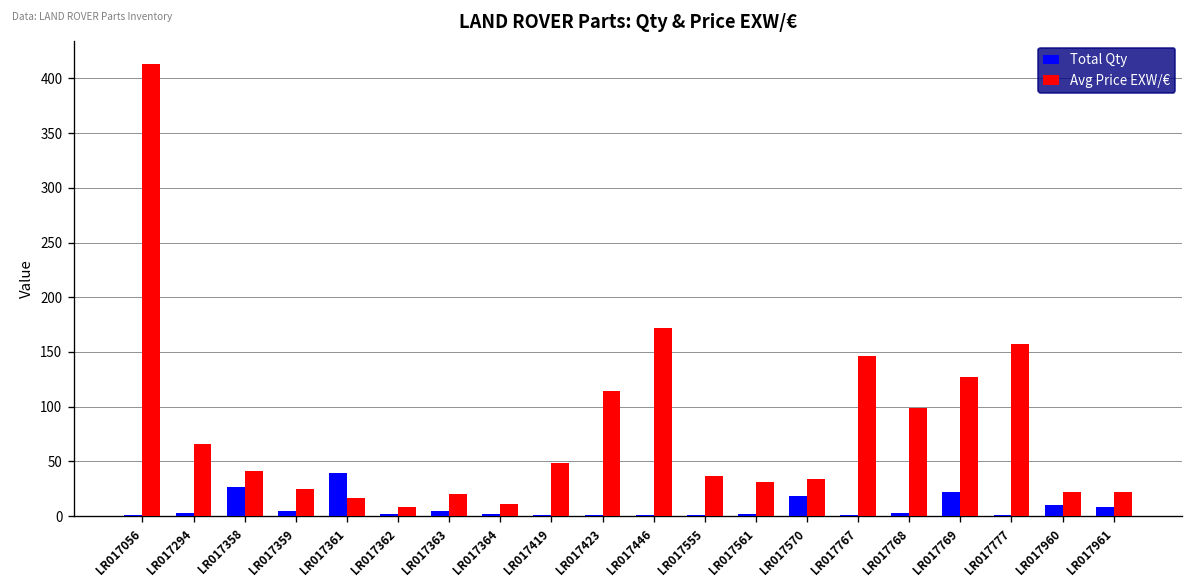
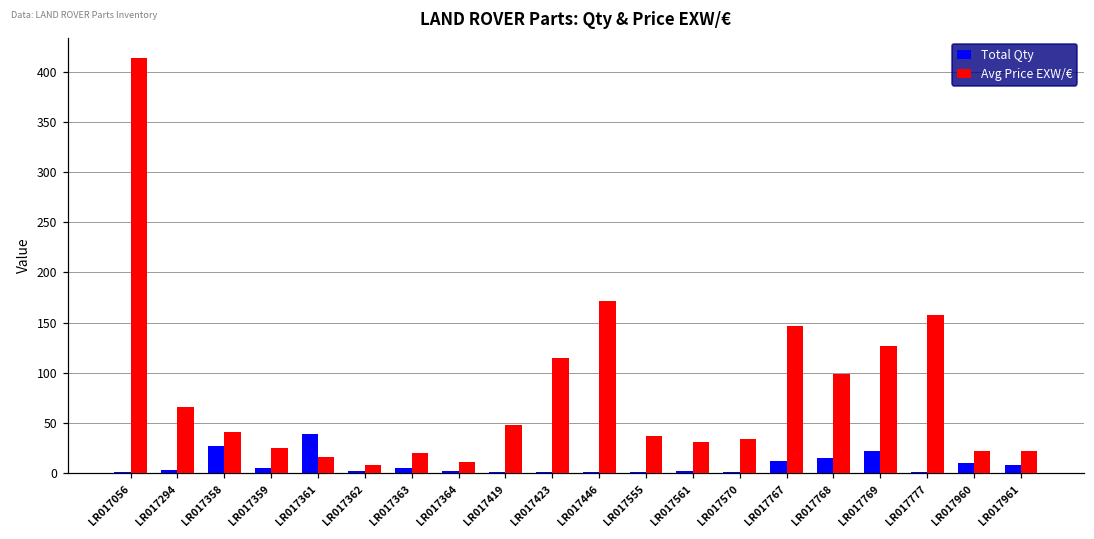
  {
    "Total Qty": {
      "LR017294": 0,
      "LR017358": 30,
      "LR017359": 10,
      "LR017361": 40,
      "LR017363": 10,
-     "LR017570": 20,
-     "LR017767": 0,
-     "LR017768": 0,
+     "LR017570": 0,
+     "LR017767": 10,
+     "LR017768": 20,
      "LR017769": 20,
      "LR017960": 10,
      "LR017961": 10
    },
    "Avg Price EXW/€": {
      "LR017056": 410,
      "LR017294": 70,
      "LR017358": 40,
      "LR017359": 30,
      "LR017361": 20,
      "LR017362": 10,
      "LR017363": 20,
      "LR017364": 10,
      "LR017419": 50,
      "LR017423": 110,
      "LR017446": 170,
      "LR017555": 40,
      "LR017561": 30,
      "LR017570": 30,
      "LR017767": 150,
      "LR017768": 100,
      "LR017769": 130,
      "LR017777": 160,
      "LR017960": 20,
      "LR017961": 20
    }
  }
